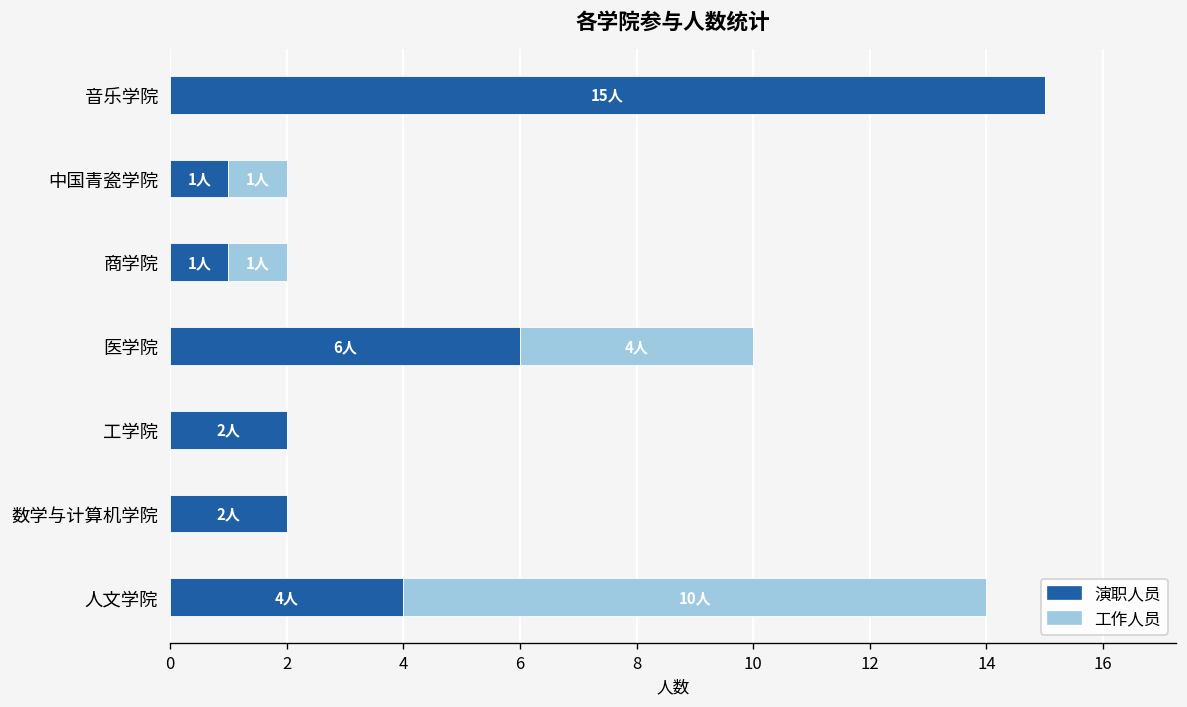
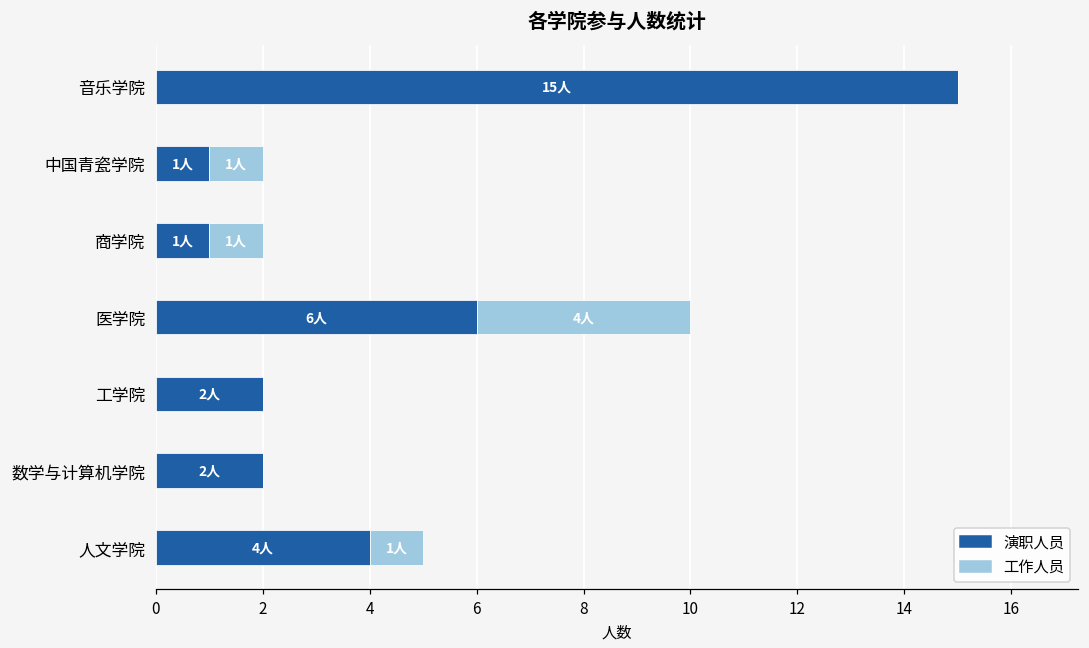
  {
    "演职人员": {
      "音乐学院": "15人",
      "中国青瓷学院": "1人",
      "商学院": "1人",
      "医学院": "6人",
      "工学院": "2人",
      "数学与计算机学院": "2人",
      "人文学院": "4人"
    },
    "工作人员": {
      "中国青瓷学院": "1人",
      "商学院": "1人",
      "医学院": "4人",
-     "人文学院": "10人"
+     "人文学院": "1人"
    }
  }
